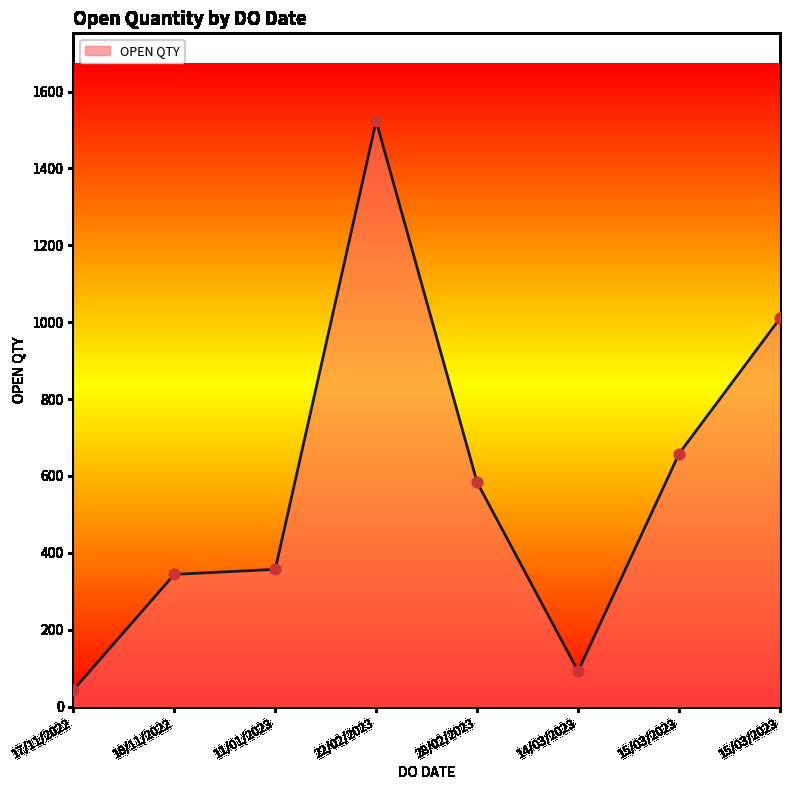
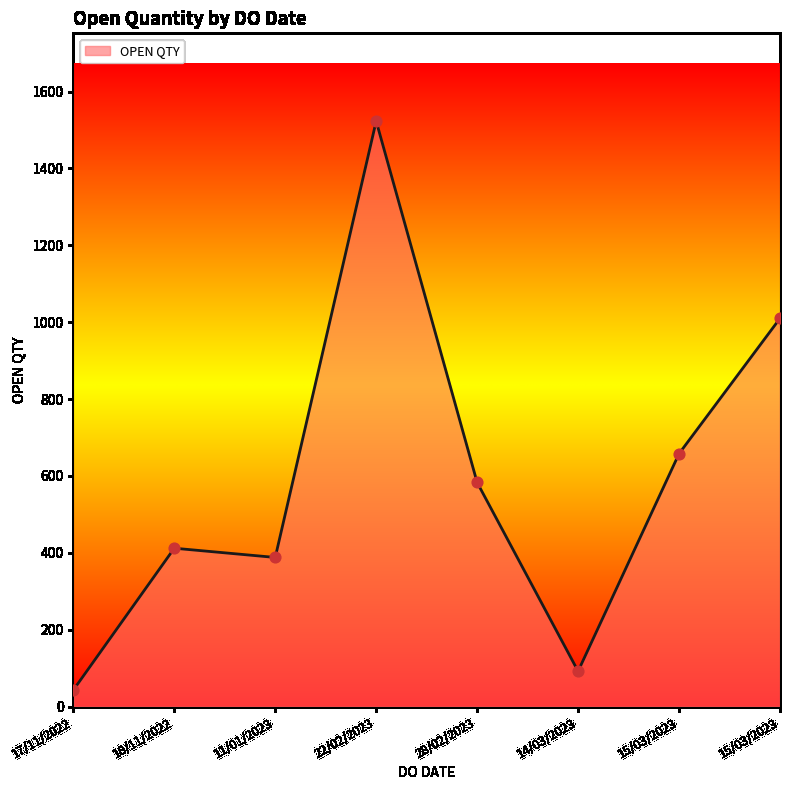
  {
    "17/11/2022": 40,
-   "18/11/2022": 340,
-   "11/01/2023": 360,
+   "18/11/2022": 410,
+   "11/01/2023": 390,
    "22/02/2023": 1520,
    "28/02/2023": 580,
    "14/03/2023": 90
  }
